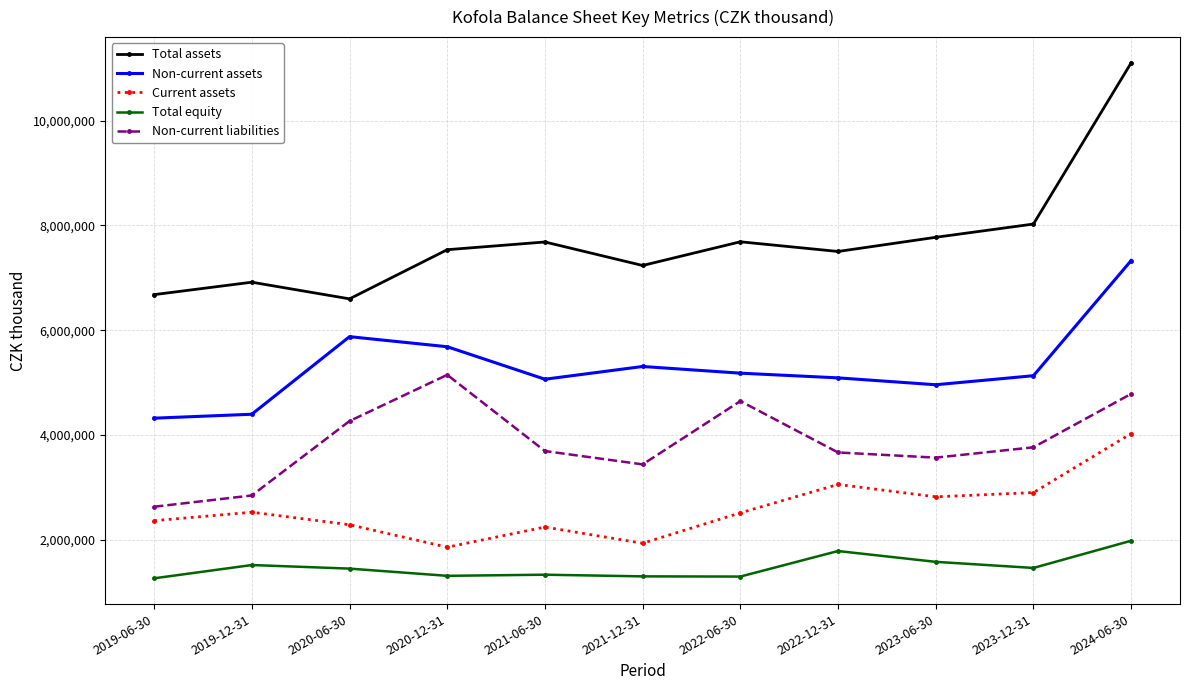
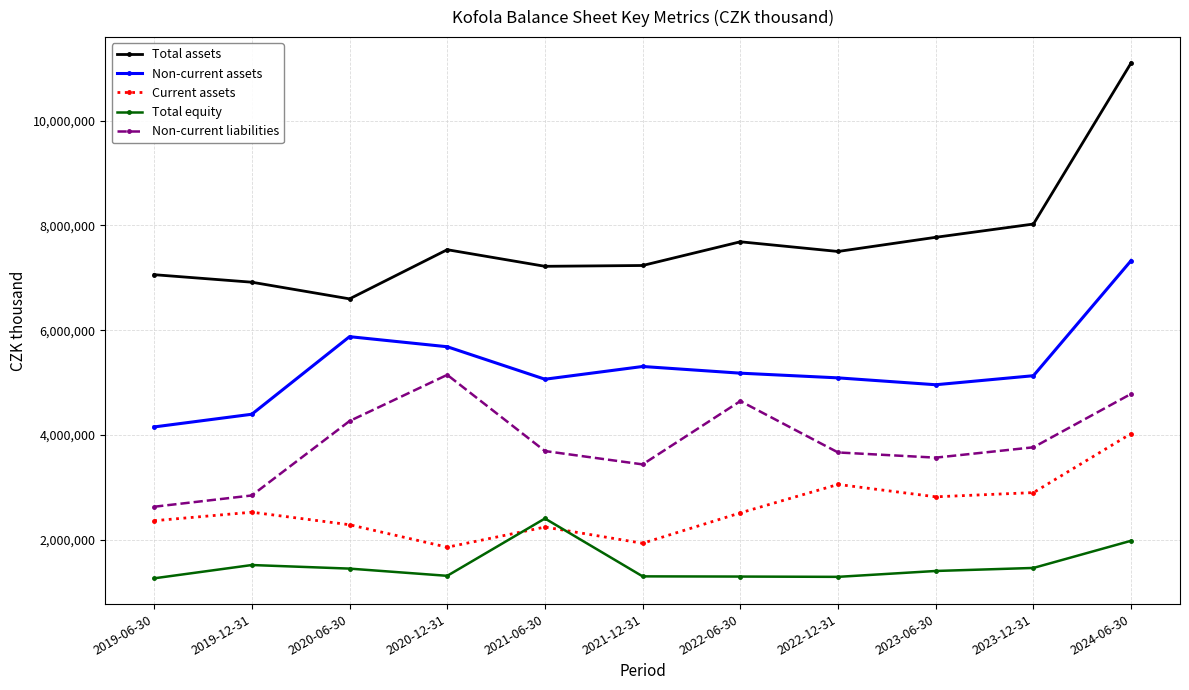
  {
    "Total assets": {
-     "2019-06-30": "6,700,000",
+     "2019-06-30": "7,100,000",
      "2019-12-31": "6,900,000",
      "2020-06-30": "6,600,000",
      "2020-12-31": "7,500,000",
-     "2021-06-30": "7,700,000",
+     "2021-06-30": "7,200,000",
      "2021-12-31": "7,200,000",
      "2022-06-30": "7,700,000",
      "2022-12-31": "7,500,000",
      "2023-06-30": "7,800,000",
      "2023-12-31": "8,000,000",
      "2024-06-30": "11,100,000"
    },
    "Non-current assets": {
-     "2019-06-30": "4,300,000",
+     "2019-06-30": "4,200,000",
      "2019-12-31": "4,400,000",
      "2020-06-30": "5,900,000",
      "2020-12-31": "5,700,000",
      "2021-06-30": "5,100,000",
      "2021-12-31": "5,300,000",
      "2022-06-30": "5,200,000",
      "2022-12-31": "5,100,000",
      "2023-06-30": "5,000,000",
      "2023-12-31": "5,100,000",
      "2024-06-30": "7,300,000"
    },
    "Current assets": {
      "2019-06-30": "2,400,000",
      "2019-12-31": "2,500,000",
      "2020-06-30": "2,300,000",
      "2020-12-31": "1,900,000",
      "2021-06-30": "2,200,000",
      "2021-12-31": "1,900,000",
      "2022-06-30": "2,500,000",
      "2022-12-31": "3,100,000",
      "2023-06-30": "2,800,000",
      "2023-12-31": "2,900,000",
      "2024-06-30": "4,000,000"
    },
    "Total equity": {
      "2019-06-30": "1,300,000",
      "2019-12-31": "1,500,000",
      "2020-06-30": "1,400,000",
      "2020-12-31": "1,300,000",
-     "2021-06-30": "1,300,000",
+     "2021-06-30": "2,400,000",
      "2021-12-31": "1,300,000",
      "2022-06-30": "1,300,000",
-     "2022-12-31": "1,800,000",
-     "2023-06-30": "1,600,000",
+     "2022-12-31": "1,300,000",
+     "2023-06-30": "1,400,000",
      "2023-12-31": "1,500,000",
      "2024-06-30": "2,000,000"
    },
    "Non-current liabilities": {
      "2019-06-30": "2,600,000",
      "2019-12-31": "2,800,000",
      "2020-06-30": "4,300,000",
      "2020-12-31": "5,100,000",
      "2021-06-30": "3,700,000",
      "2021-12-31": "3,400,000",
      "2022-06-30": "4,600,000",
      "2022-12-31": "3,700,000",
      "2023-06-30": "3,600,000",
      "2023-12-31": "3,800,000",
      "2024-06-30": "4,800,000"
    }
  }
